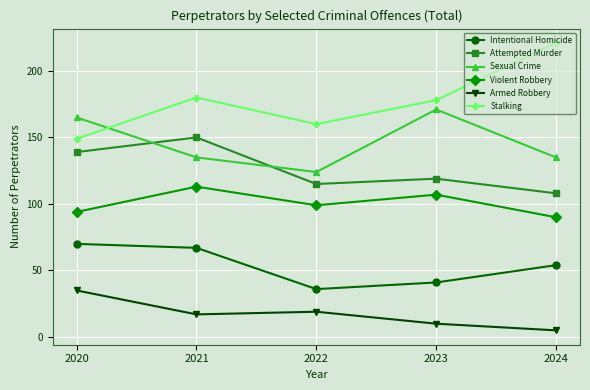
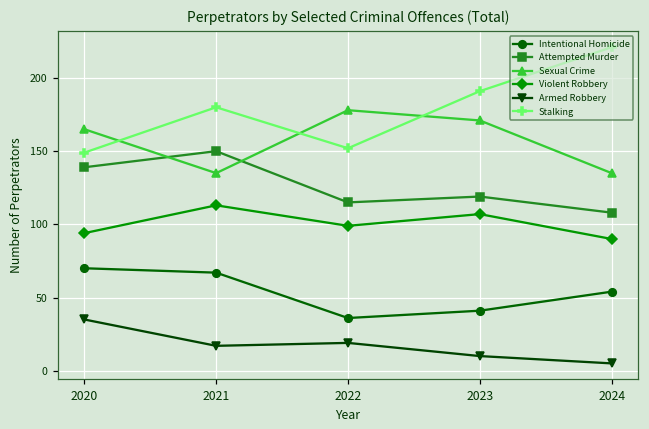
  {
    "Sexual Crime": {
      "2020": 165,
      "2021": 135,
-     "2022": 124,
+     "2022": 178,
      "2023": 171,
      "2024": 135
    },
    "Stalking": {
      "2020": 149,
      "2021": 180,
-     "2022": 160,
-     "2023": 178
+     "2022": 152,
+     "2023": 191
    }
  }
